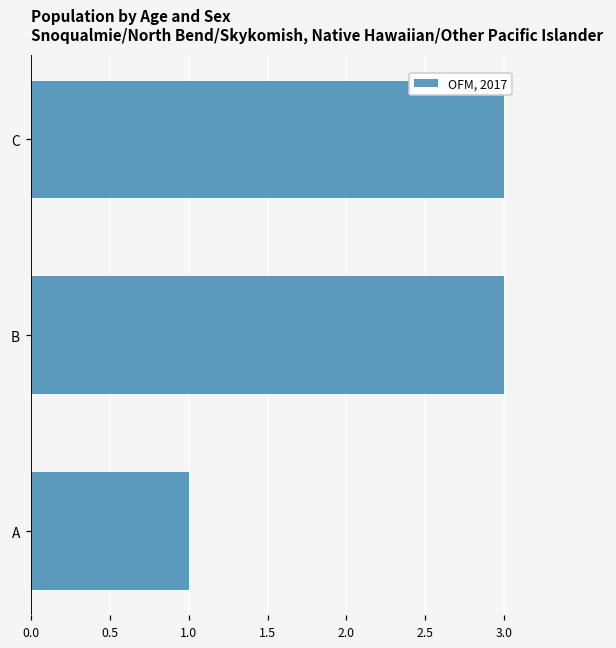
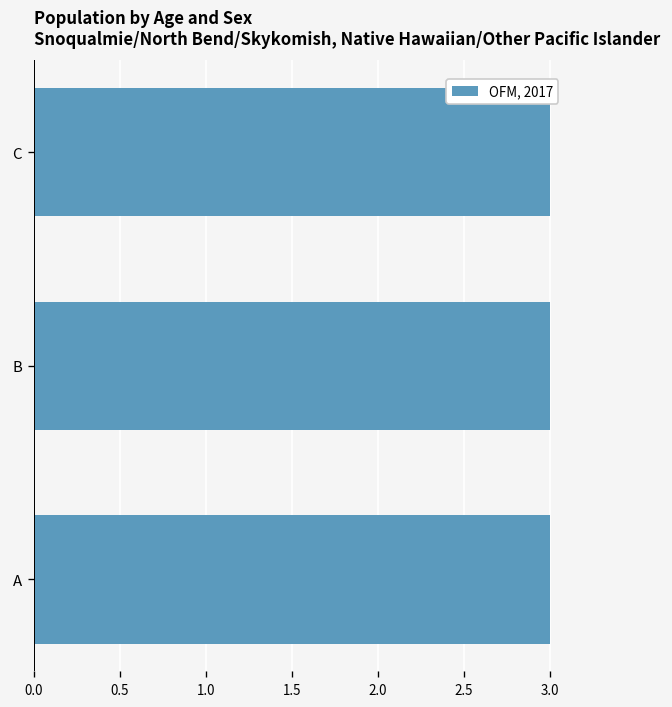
  {
    "C": 3,
    "B": 3,
-   "A": 1
+   "A": 3
  }
